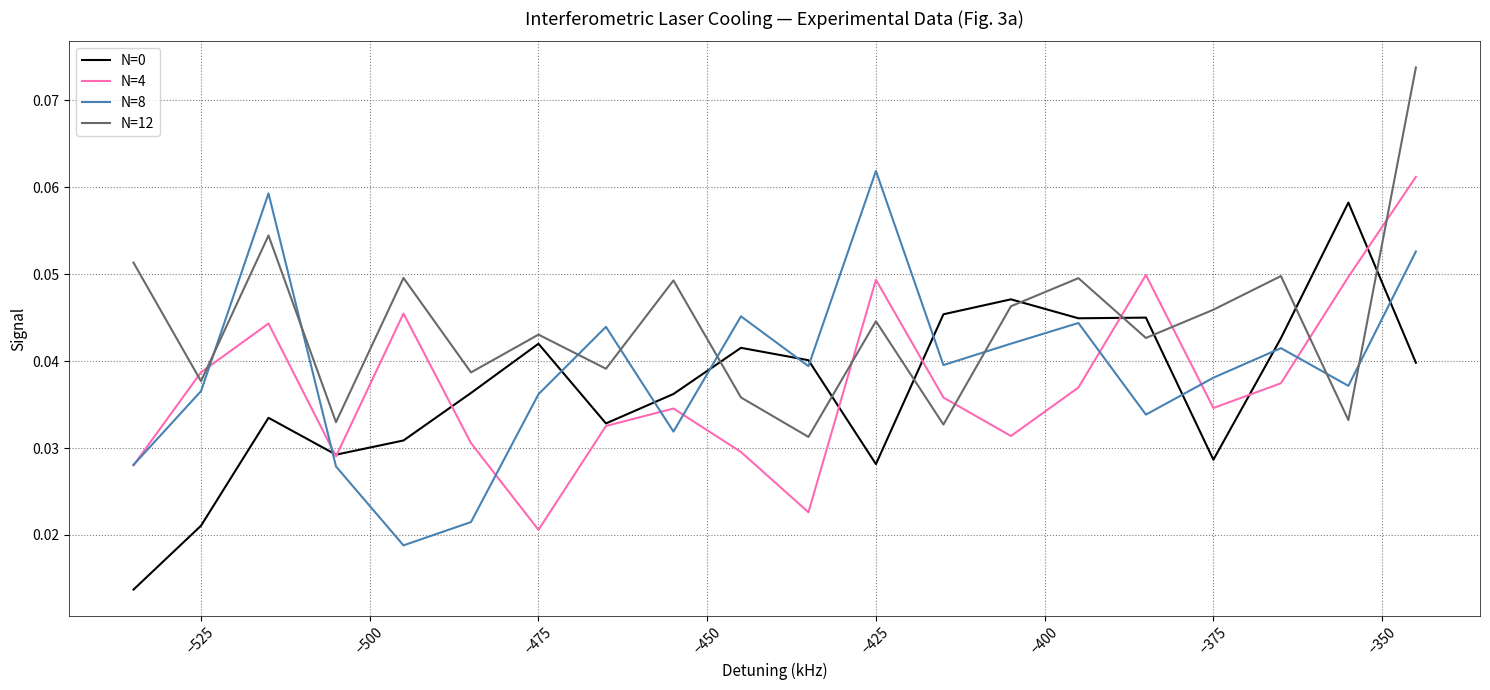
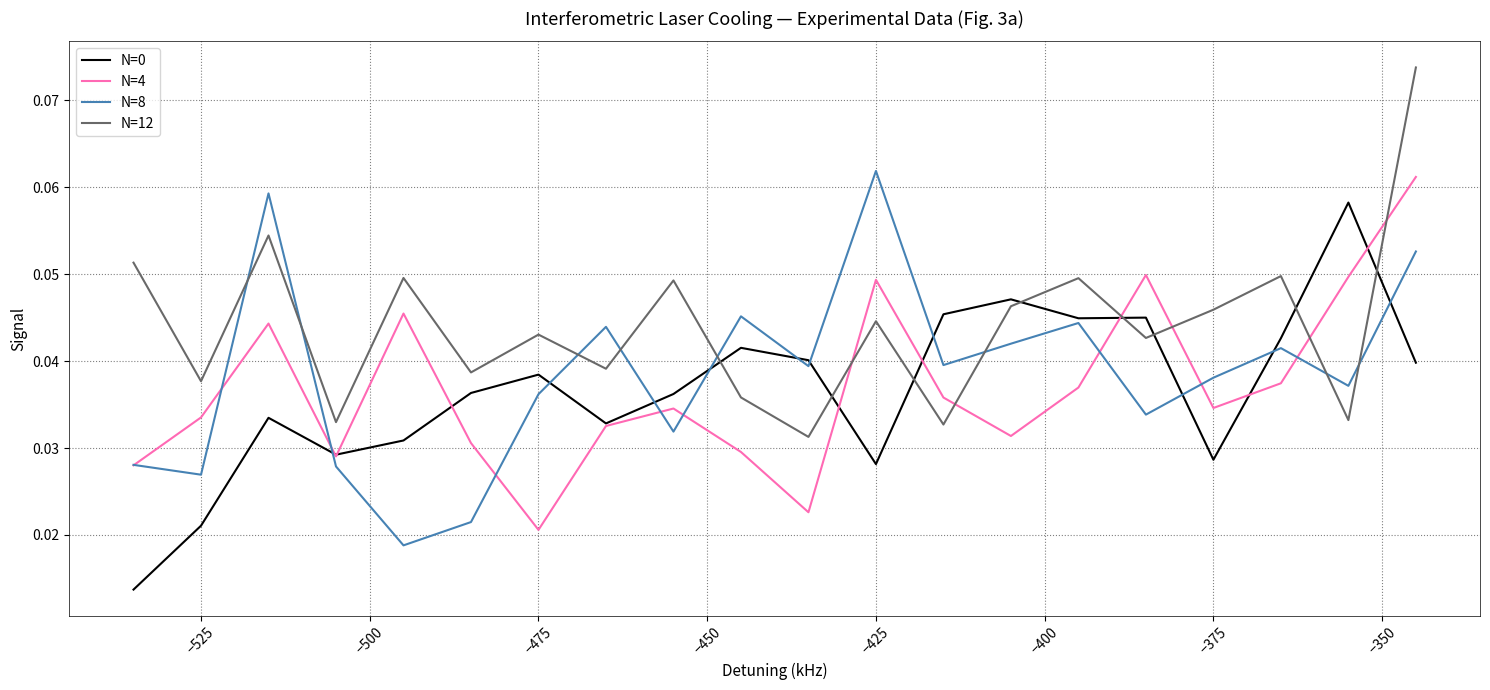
  {
    "N=0": {
      "−525": 0.021,
-     "−475": 0.042,
+     "−475": 0.038,
      "−425": 0.028,
      "−375": 0.029
    },
    "N=4": {
-     "−525": 0.039,
+     "−525": 0.034,
      "−475": 0.021,
      "−425": 0.049,
      "−375": 0.035
    },
    "N=8": {
-     "−525": 0.037,
+     "−525": 0.027,
      "−475": 0.036,
      "−425": 0.062,
      "−375": 0.038
    },
    "N=12": {
      "−525": 0.038,
      "−475": 0.043,
      "−425": 0.045,
      "−375": 0.046
    }
  }
